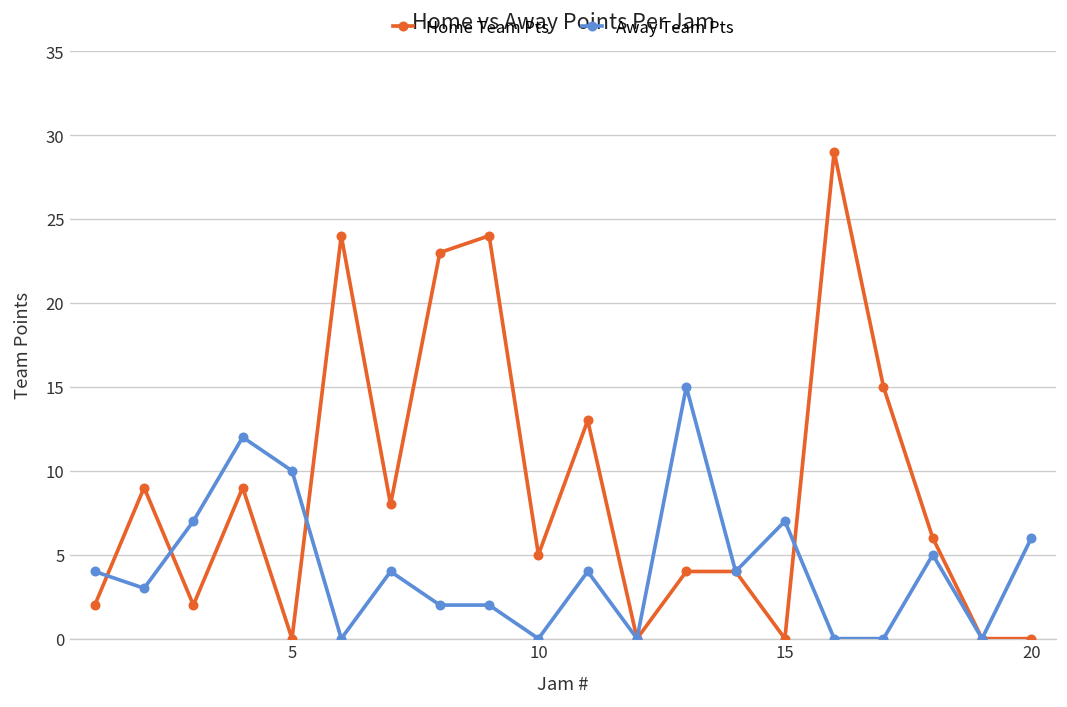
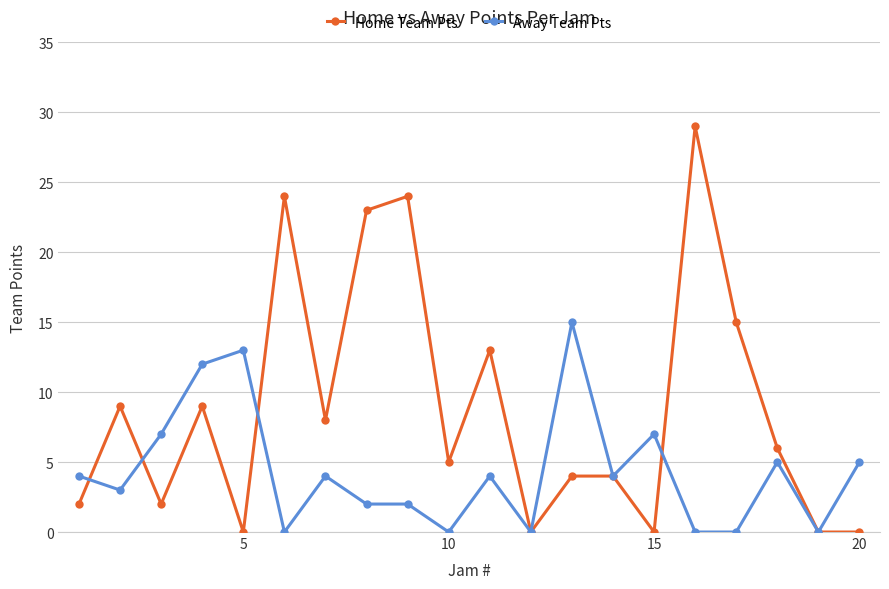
  {
    "Home Team Pts": {
      "5": 0,
      "10": 5,
      "15": 0,
      "20": 0
    },
    "Away Team Pts": {
-     "5": 10,
+     "5": 13,
      "10": 0,
      "15": 7,
-     "20": 6
+     "20": 5
    }
  }
